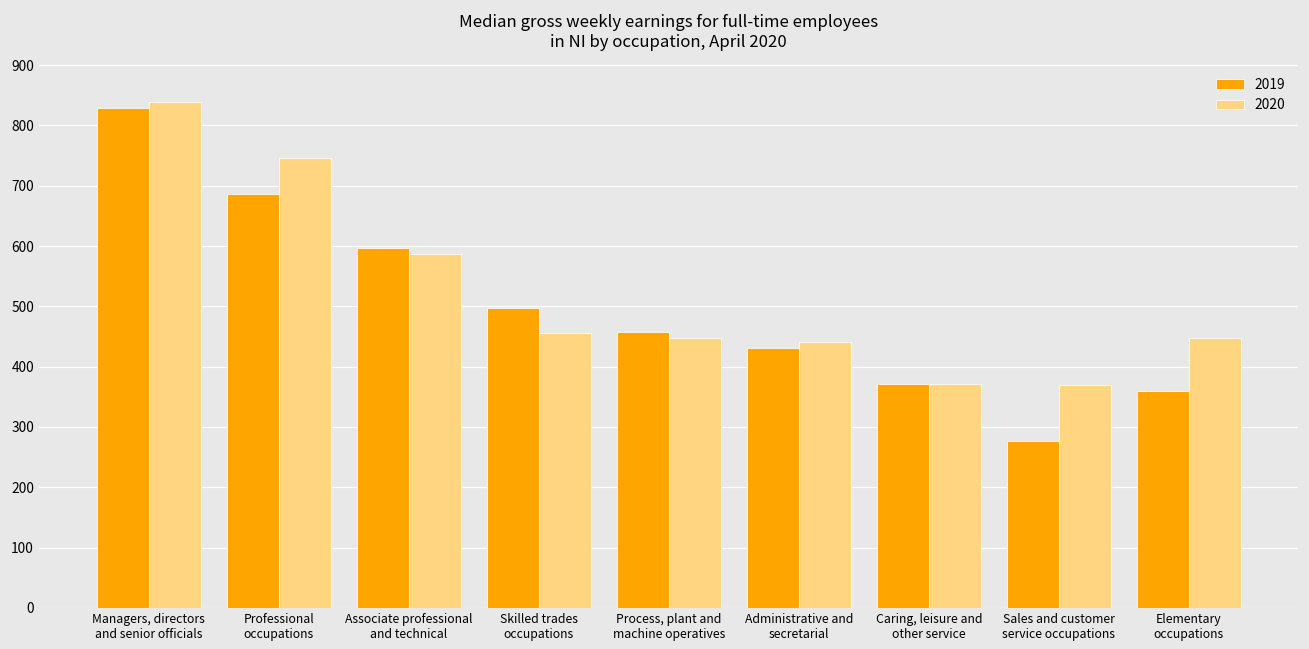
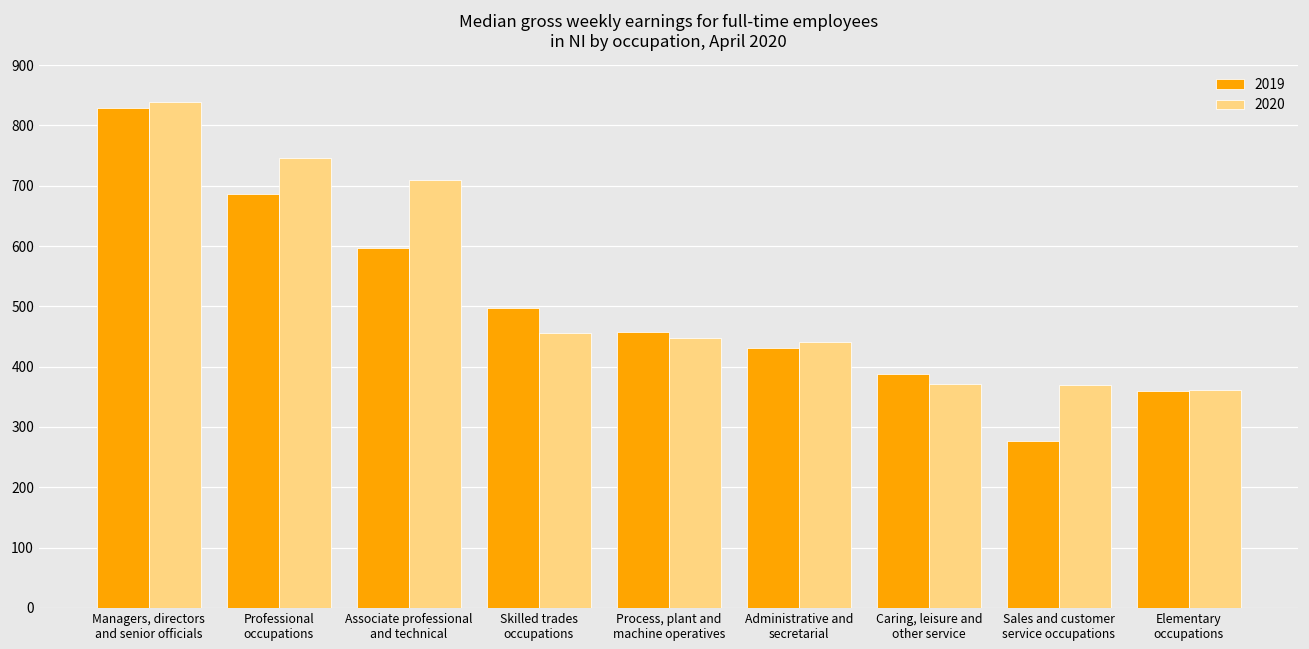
  {
    "2019": {
      "Managers, directors and senior officials": 830,
      "Professional occupations": 690,
      "Associate professional and technical": 600,
      "Skilled trades occupations": 500,
      "Process, plant and machine operatives": 460,
      "Administrative and secretarial": 430,
-     "Caring, leisure and other service": 370,
+     "Caring, leisure and other service": 390,
      "Sales and customer service occupations": 280,
      "Elementary occupations": 360
    },
    "2020": {
      "Managers, directors and senior officials": 840,
      "Professional occupations": 750,
-     "Associate professional and technical": 590,
+     "Associate professional and technical": 710,
      "Skilled trades occupations": 460,
      "Process, plant and machine operatives": 450,
      "Administrative and secretarial": 440,
      "Caring, leisure and other service": 370,
      "Sales and customer service occupations": 370,
-     "Elementary occupations": 450
+     "Elementary occupations": 360
    }
  }
